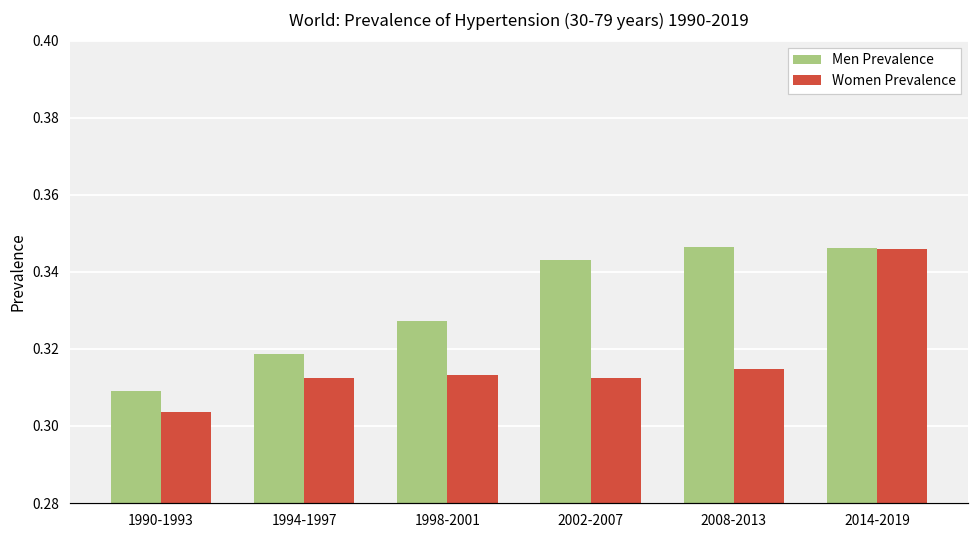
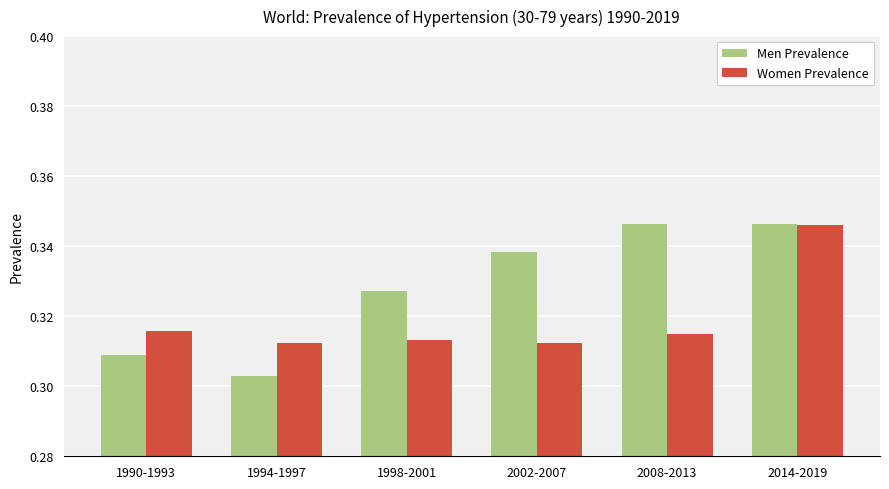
  {
    "Men Prevalence": {
      "1990-1993": 0.309,
-     "1994-1997": 0.319,
+     "1994-1997": 0.303,
      "1998-2001": 0.327,
-     "2002-2007": 0.343,
+     "2002-2007": 0.338,
      "2008-2013": 0.346,
      "2014-2019": 0.346
    },
    "Women Prevalence": {
-     "1990-1993": 0.304,
+     "1990-1993": 0.316,
      "1994-1997": 0.312,
      "1998-2001": 0.313,
      "2002-2007": 0.312,
      "2008-2013": 0.315,
      "2014-2019": 0.346
    }
  }
